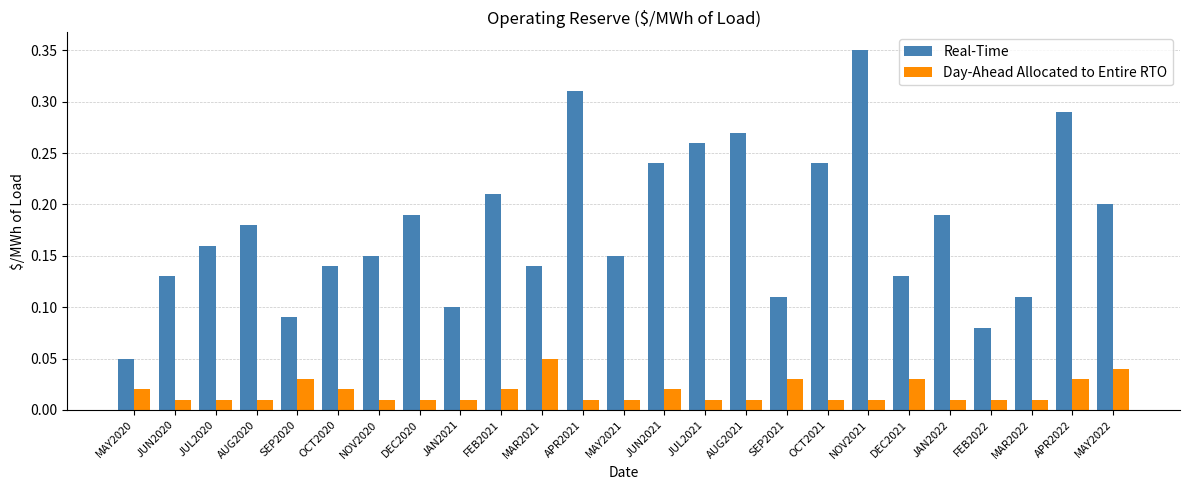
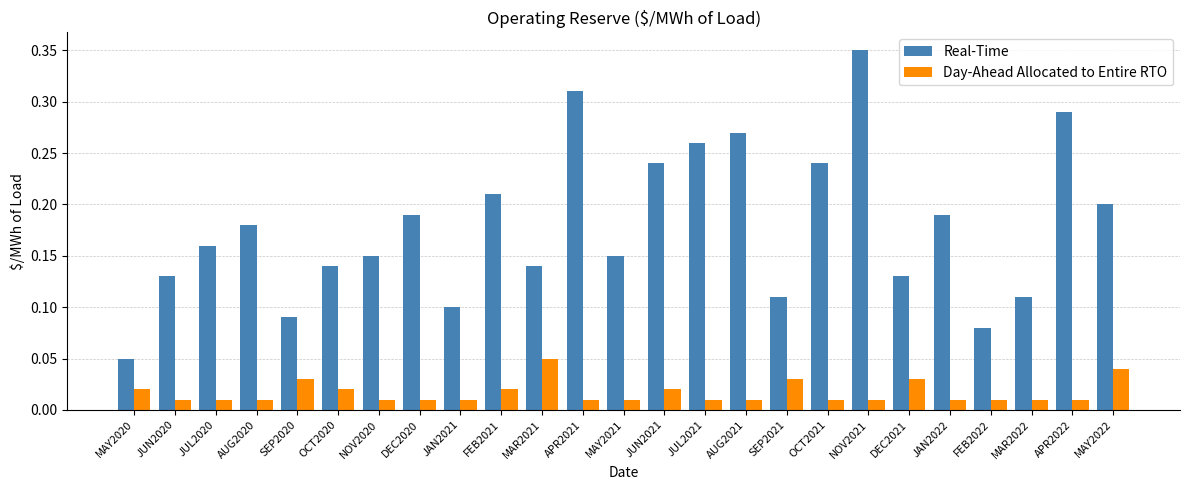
  {
    "Real-Time": {
      "MAY2020": 0.05,
      "JUN2020": 0.13,
      "JUL2020": 0.16,
      "AUG2020": 0.18,
      "SEP2020": 0.09,
      "OCT2020": 0.14,
      "NOV2020": 0.15,
      "DEC2020": 0.19,
      "JAN2021": 0.10,
      "FEB2021": 0.21,
      "MAR2021": 0.14,
      "APR2021": 0.31,
      "MAY2021": 0.15,
      "JUN2021": 0.24,
      "JUL2021": 0.26,
      "AUG2021": 0.27,
      "SEP2021": 0.11,
      "OCT2021": 0.24,
      "NOV2021": 0.35,
      "DEC2021": 0.13,
      "JAN2022": 0.19,
      "FEB2022": 0.08,
      "MAR2022": 0.11,
      "APR2022": 0.29,
      "MAY2022": 0.20
    },
    "Day-Ahead Allocated to Entire RTO": {
      "MAY2020": 0.02,
      "JUN2020": 0.01,
      "JUL2020": 0.01,
      "AUG2020": 0.01,
      "SEP2020": 0.03,
      "OCT2020": 0.02,
      "NOV2020": 0.01,
      "DEC2020": 0.01,
      "JAN2021": 0.01,
      "FEB2021": 0.02,
      "MAR2021": 0.05,
      "APR2021": 0.01,
      "MAY2021": 0.01,
      "JUN2021": 0.02,
      "JUL2021": 0.01,
      "AUG2021": 0.01,
      "SEP2021": 0.03,
      "OCT2021": 0.01,
      "NOV2021": 0.01,
      "DEC2021": 0.03,
      "JAN2022": 0.01,
      "FEB2022": 0.01,
      "MAR2022": 0.01,
-     "APR2022": 0.03,
+     "APR2022": 0.01,
      "MAY2022": 0.04
    }
  }
